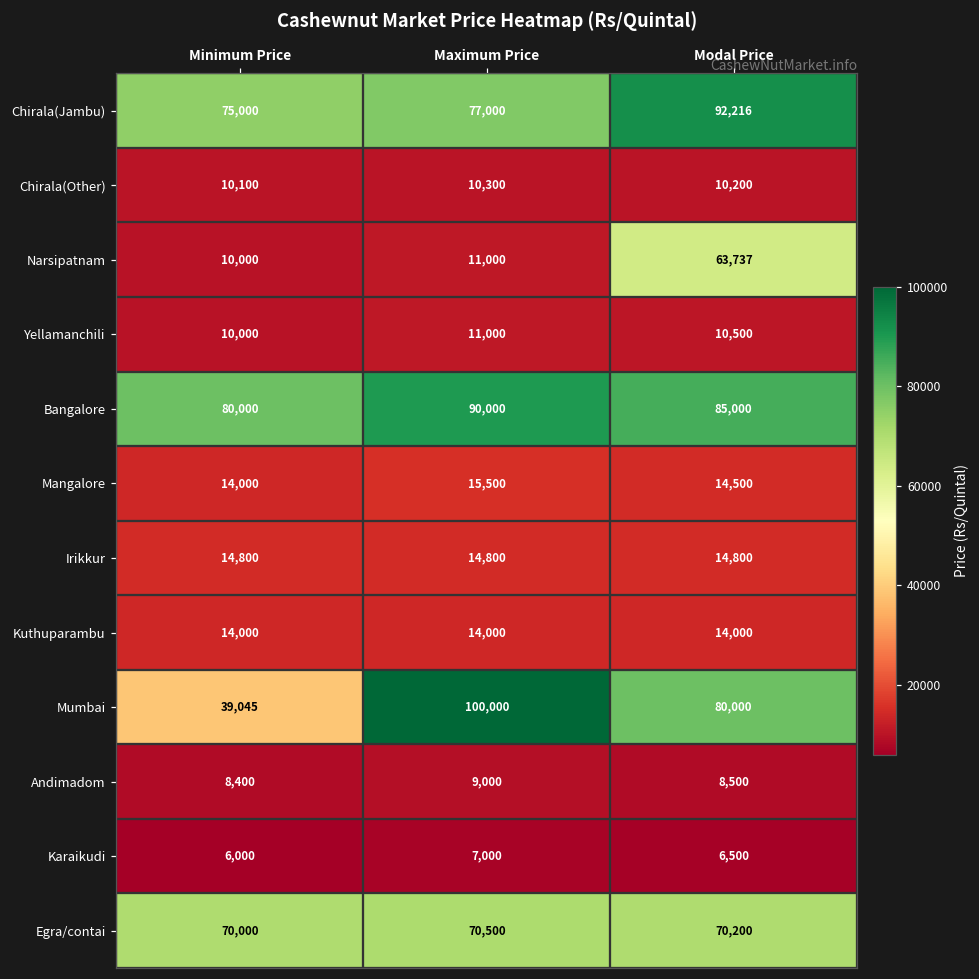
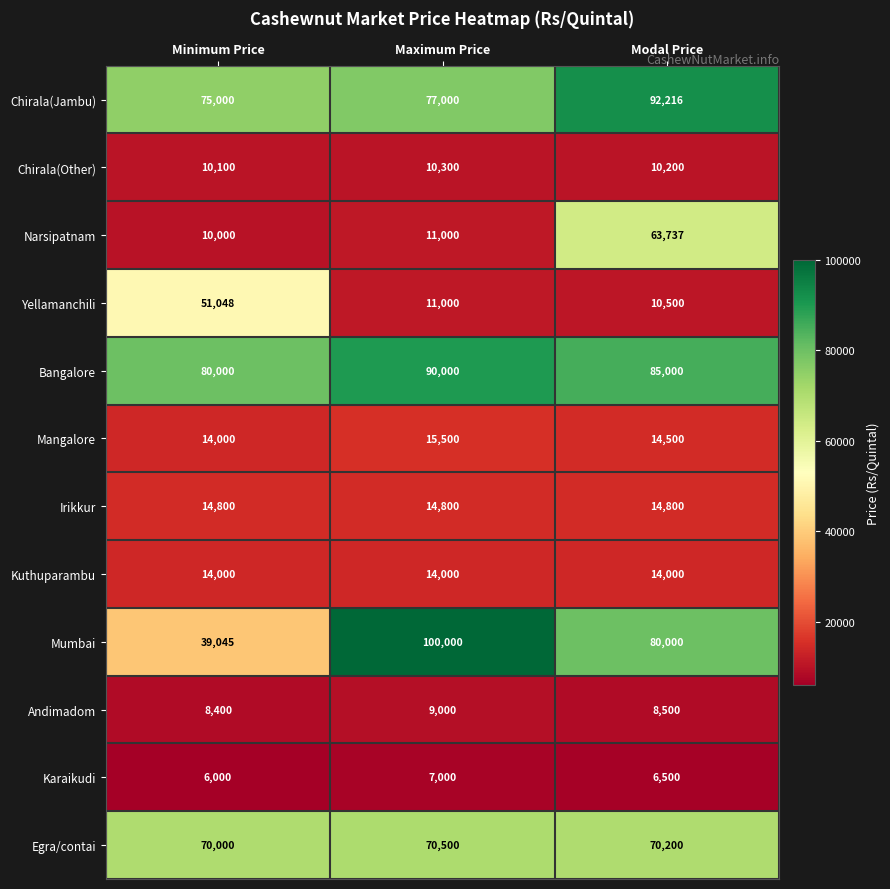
  {
    "Chirala(Jambu)": {
      "Minimum Price": "75,000",
      "Maximum Price": "77,000",
      "Modal Price": "92,216"
    },
    "Chirala(Other)": {
      "Minimum Price": "10,100",
      "Maximum Price": "10,300",
      "Modal Price": "10,200"
    },
    "Narsipatnam": {
      "Minimum Price": "10,000",
      "Maximum Price": "11,000",
      "Modal Price": "63,737"
    },
    "Yellamanchili": {
-     "Minimum Price": "10,000",
+     "Minimum Price": "51,048",
      "Maximum Price": "11,000",
      "Modal Price": "10,500"
    },
    "Bangalore": {
      "Minimum Price": "80,000",
      "Maximum Price": "90,000",
      "Modal Price": "85,000"
    },
    "Mangalore": {
      "Minimum Price": "14,000",
      "Maximum Price": "15,500",
      "Modal Price": "14,500"
    },
    "Irikkur": {
      "Minimum Price": "14,800",
      "Maximum Price": "14,800",
      "Modal Price": "14,800"
    },
    "Kuthuparambu": {
      "Minimum Price": "14,000",
      "Maximum Price": "14,000",
      "Modal Price": "14,000"
    },
    "Mumbai": {
      "Minimum Price": "39,045",
      "Maximum Price": "100,000",
      "Modal Price": "80,000"
    },
    "Andimadom": {
      "Minimum Price": "8,400",
      "Maximum Price": "9,000",
      "Modal Price": "8,500"
    },
    "Karaikudi": {
      "Minimum Price": "6,000",
      "Maximum Price": "7,000",
      "Modal Price": "6,500"
    },
    "Egra/contai": {
      "Minimum Price": "70,000",
      "Maximum Price": "70,500",
      "Modal Price": "70,200"
    }
  }
